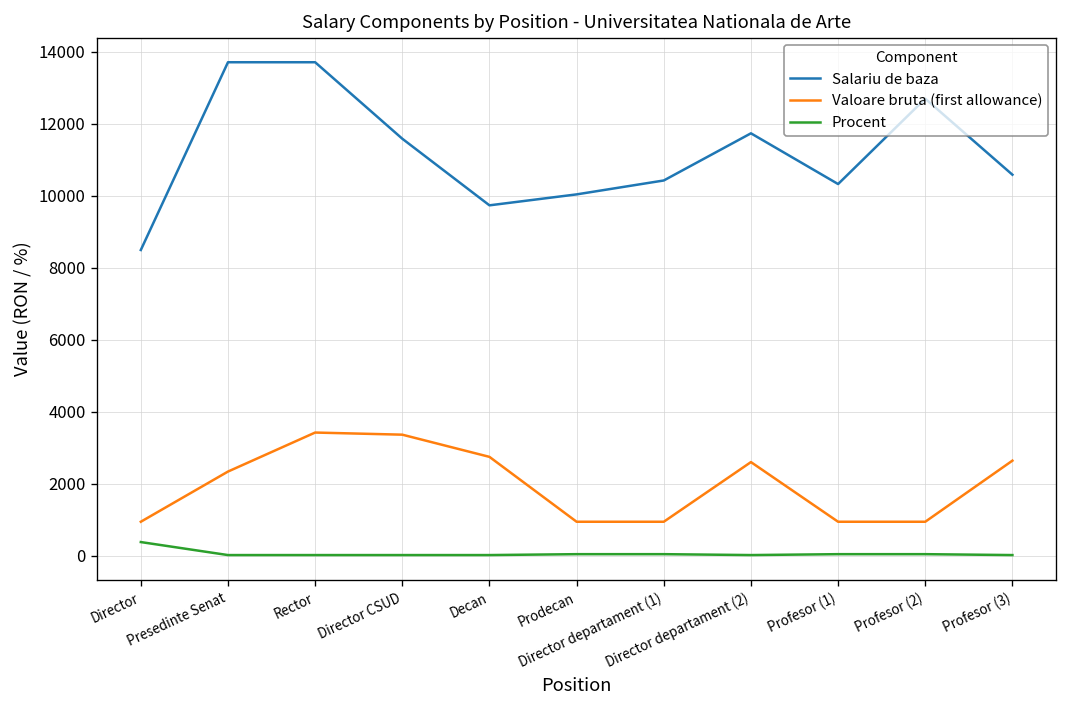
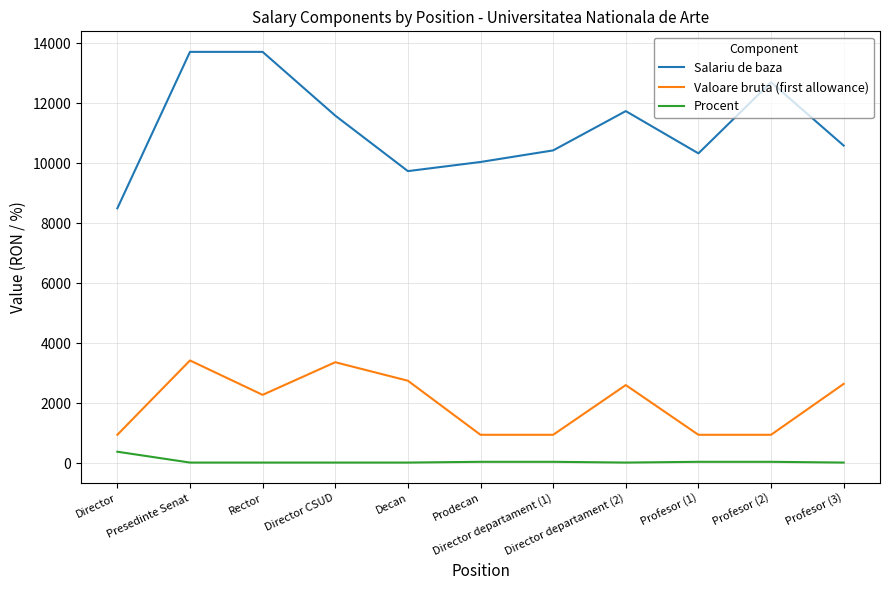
  {
    "Salariu de baza": {
      "Director": 8500,
      "Presedinte Senat": 13700,
      "Rector": 13700,
      "Director CSUD": 11600,
      "Decan": 9700,
      "Prodecan": 10000,
      "Director departament (1)": 10400,
      "Director departament (2)": 11700,
      "Profesor (1)": 10300,
      "Profesor (3)": 10600
    },
    "Valoare bruta (first allowance)": {
      "Director": 1000,
-     "Presedinte Senat": 2300,
-     "Rector": 3400,
+     "Presedinte Senat": 3400,
+     "Rector": 2300,
      "Director CSUD": 3400,
      "Decan": 2800,
      "Prodecan": 1000,
      "Director departament (1)": 1000,
      "Director departament (2)": 2600,
      "Profesor (1)": 1000,
      "Profesor (2)": 1000,
      "Profesor (3)": 2600
    },
    "Procent": {
      "Director": 400,
      "Presedinte Senat": 0,
      "Rector": 0,
      "Director CSUD": 0,
      "Decan": 0,
      "Prodecan": 100,
      "Director departament (1)": 100,
      "Director departament (2)": 0,
      "Profesor (1)": 100,
      "Profesor (2)": 100,
      "Profesor (3)": 0
    }
  }
